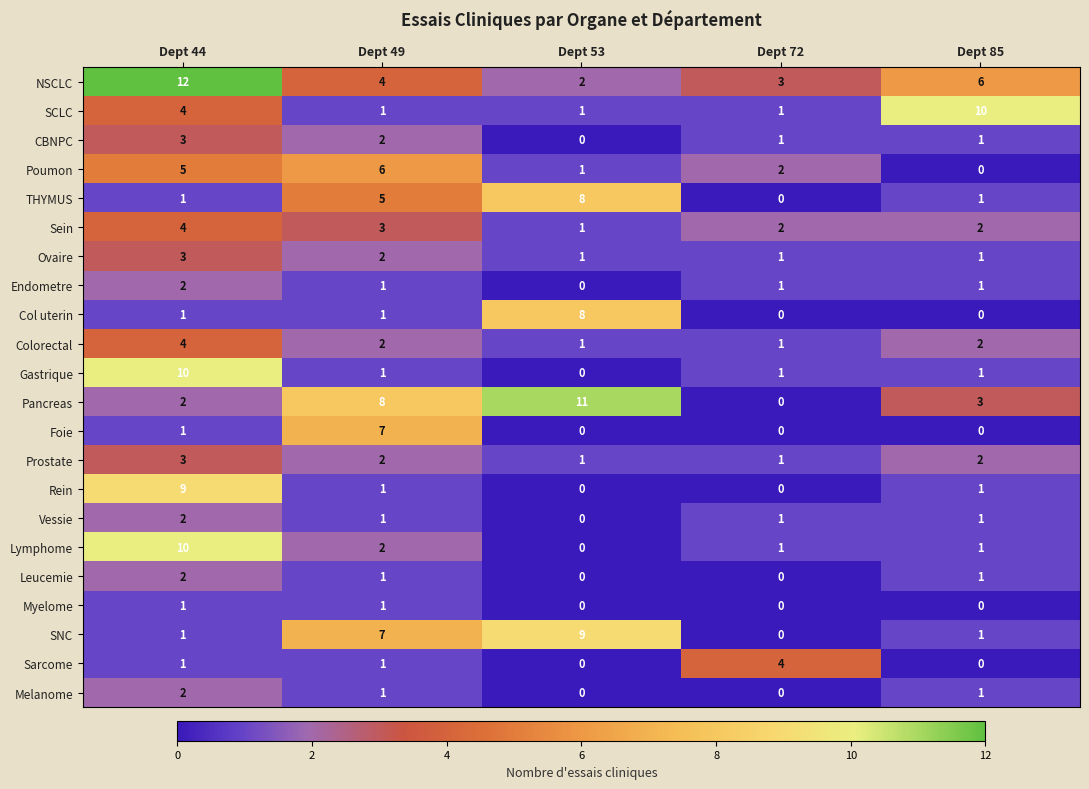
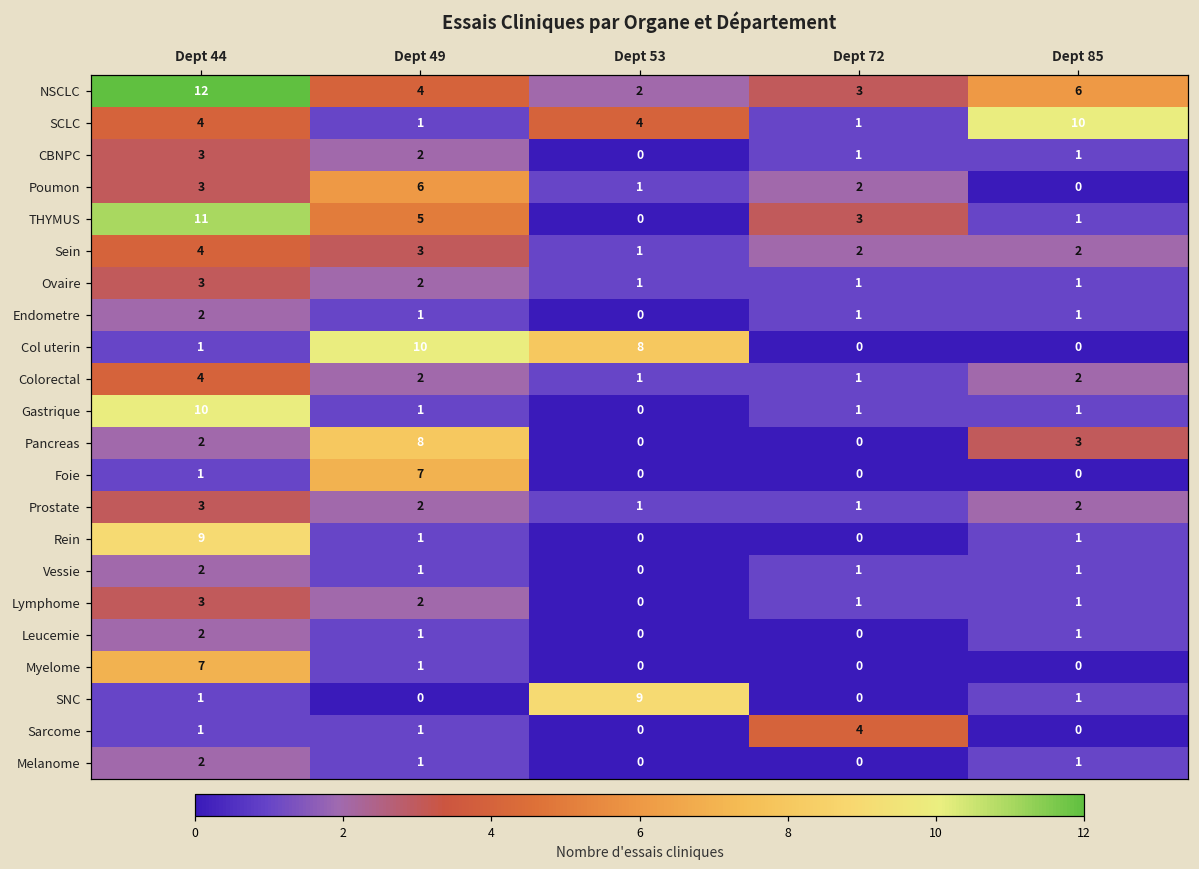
  {
    "NSCLC": {
      "Dept 44": 12,
      "Dept 49": 4,
      "Dept 53": 2,
      "Dept 72": 3,
      "Dept 85": 6
    },
    "SCLC": {
      "Dept 44": 4,
      "Dept 49": 1,
-     "Dept 53": 1,
+     "Dept 53": 4,
      "Dept 72": 1,
      "Dept 85": 10
    },
    "CBNPC": {
      "Dept 44": 3,
      "Dept 49": 2,
      "Dept 53": 0,
      "Dept 72": 1,
      "Dept 85": 1
    },
    "Poumon": {
-     "Dept 44": 5,
+     "Dept 44": 3,
      "Dept 49": 6,
      "Dept 53": 1,
      "Dept 72": 2,
      "Dept 85": 0
    },
    "THYMUS": {
-     "Dept 44": 1,
+     "Dept 44": 11,
      "Dept 49": 5,
-     "Dept 53": 8,
-     "Dept 72": 0,
+     "Dept 53": 0,
+     "Dept 72": 3,
      "Dept 85": 1
    },
    "Sein": {
      "Dept 44": 4,
      "Dept 49": 3,
      "Dept 53": 1,
      "Dept 72": 2,
      "Dept 85": 2
    },
    "Ovaire": {
      "Dept 44": 3,
      "Dept 49": 2,
      "Dept 53": 1,
      "Dept 72": 1,
      "Dept 85": 1
    },
    "Endometre": {
      "Dept 44": 2,
      "Dept 49": 1,
      "Dept 53": 0,
      "Dept 72": 1,
      "Dept 85": 1
    },
    "Col uterin": {
      "Dept 44": 1,
-     "Dept 49": 1,
+     "Dept 49": 10,
      "Dept 53": 8,
      "Dept 72": 0,
      "Dept 85": 0
    },
    "Colorectal": {
      "Dept 44": 4,
      "Dept 49": 2,
      "Dept 53": 1,
      "Dept 72": 1,
      "Dept 85": 2
    },
    "Gastrique": {
      "Dept 44": 10,
      "Dept 49": 1,
      "Dept 53": 0,
      "Dept 72": 1,
      "Dept 85": 1
    },
    "Pancreas": {
      "Dept 44": 2,
      "Dept 49": 8,
-     "Dept 53": 11,
+     "Dept 53": 0,
      "Dept 72": 0,
      "Dept 85": 3
    },
    "Foie": {
      "Dept 44": 1,
      "Dept 49": 7,
      "Dept 53": 0,
      "Dept 72": 0,
      "Dept 85": 0
    },
    "Prostate": {
      "Dept 44": 3,
      "Dept 49": 2,
      "Dept 53": 1,
      "Dept 72": 1,
      "Dept 85": 2
    },
    "Rein": {
      "Dept 44": 9,
      "Dept 49": 1,
      "Dept 53": 0,
      "Dept 72": 0,
      "Dept 85": 1
    },
    "Vessie": {
      "Dept 44": 2,
      "Dept 49": 1,
      "Dept 53": 0,
      "Dept 72": 1,
      "Dept 85": 1
    },
    "Lymphome": {
-     "Dept 44": 10,
+     "Dept 44": 3,
      "Dept 49": 2,
      "Dept 53": 0,
      "Dept 72": 1,
      "Dept 85": 1
    },
    "Leucemie": {
      "Dept 44": 2,
      "Dept 49": 1,
      "Dept 53": 0,
      "Dept 72": 0,
      "Dept 85": 1
    },
    "Myelome": {
-     "Dept 44": 1,
+     "Dept 44": 7,
      "Dept 49": 1,
      "Dept 53": 0,
      "Dept 72": 0,
      "Dept 85": 0
    },
    "SNC": {
      "Dept 44": 1,
-     "Dept 49": 7,
+     "Dept 49": 0,
      "Dept 53": 9,
      "Dept 72": 0,
      "Dept 85": 1
    },
    "Sarcome": {
      "Dept 44": 1,
      "Dept 49": 1,
      "Dept 53": 0,
      "Dept 72": 4,
      "Dept 85": 0
    },
    "Melanome": {
      "Dept 44": 2,
      "Dept 49": 1,
      "Dept 53": 0,
      "Dept 72": 0,
      "Dept 85": 1
    }
  }
